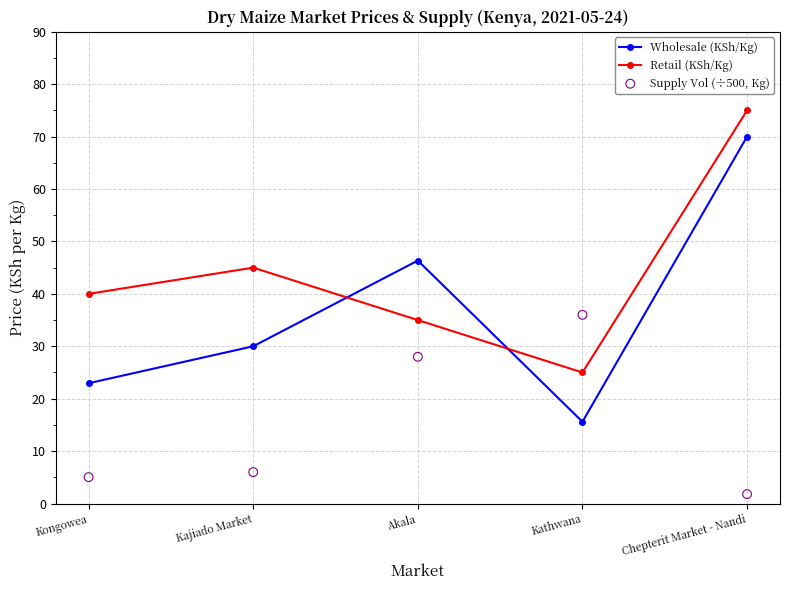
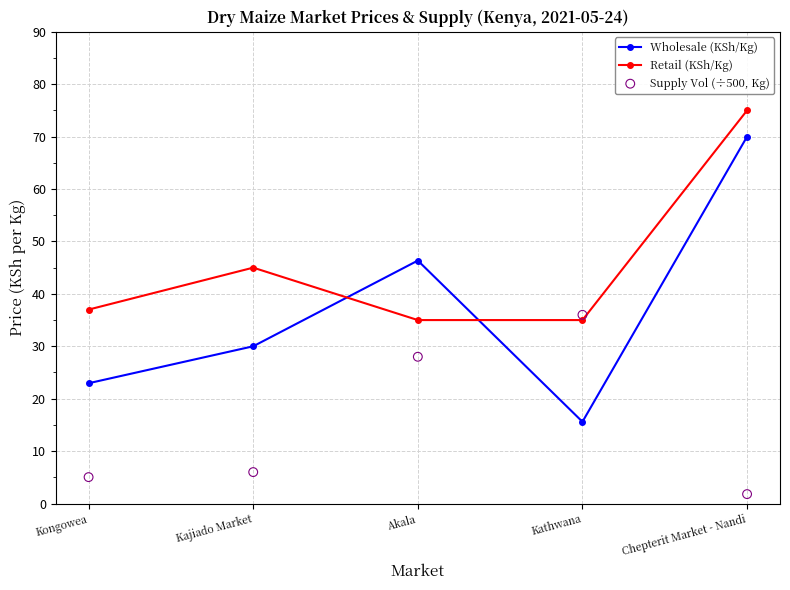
  {
    "Wholesale (KSh/Kg)": {
      "Kongowea": 23,
      "Kajiado Market": 30,
      "Akala": 46,
      "Kathwana": 16,
      "Chepterit Market - Nandi": 70
    },
    "Retail (KSh/Kg)": {
-     "Kongowea": 40,
+     "Kongowea": 37,
      "Kajiado Market": 45,
      "Akala": 35,
-     "Kathwana": 25,
+     "Kathwana": 35,
      "Chepterit Market - Nandi": 75
    }
  }
